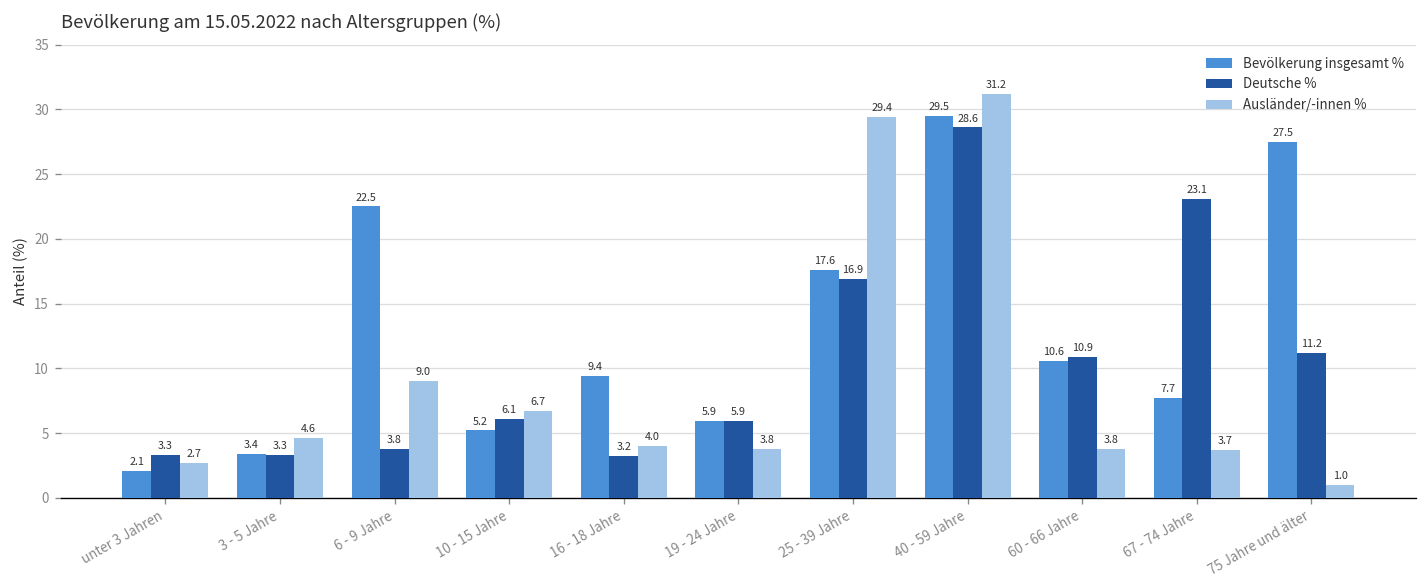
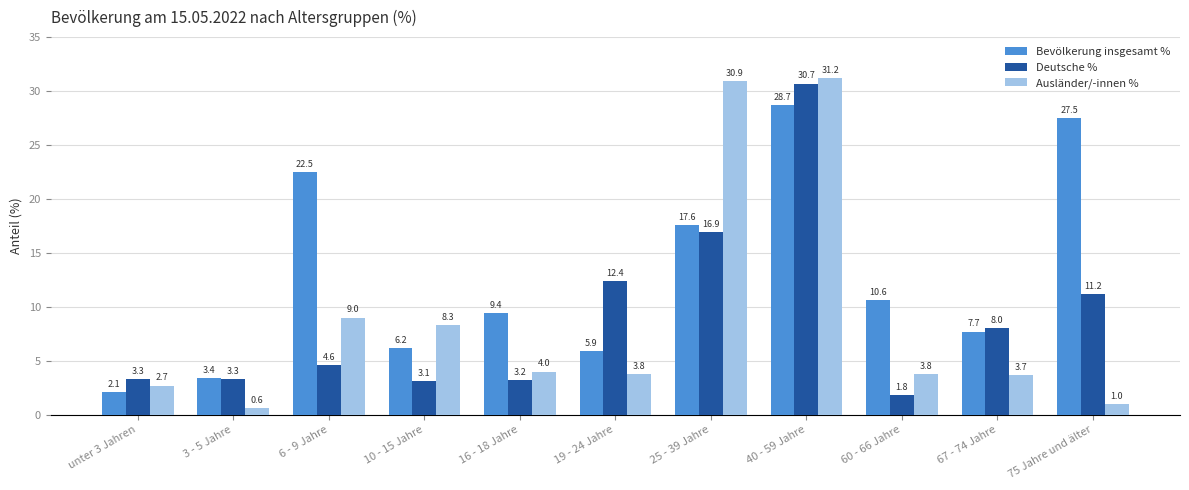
  {
    "Bevölkerung insgesamt %": {
      "unter 3 Jahren": 2.1,
      "3 - 5 Jahre": 3.4,
      "6 - 9 Jahre": 22.5,
-     "10 - 15 Jahre": 5.2,
+     "10 - 15 Jahre": 6.2,
      "16 - 18 Jahre": 9.4,
      "19 - 24 Jahre": 5.9,
      "25 - 39 Jahre": 17.6,
-     "40 - 59 Jahre": 29.5,
+     "40 - 59 Jahre": 28.7,
      "60 - 66 Jahre": 10.6,
      "67 - 74 Jahre": 7.7,
      "75 Jahre und älter": 27.5
    },
    "Deutsche %": {
      "unter 3 Jahren": 3.3,
      "3 - 5 Jahre": 3.3,
-     "6 - 9 Jahre": 3.8,
-     "10 - 15 Jahre": 6.1,
+     "6 - 9 Jahre": 4.6,
+     "10 - 15 Jahre": 3.1,
      "16 - 18 Jahre": 3.2,
-     "19 - 24 Jahre": 5.9,
+     "19 - 24 Jahre": 12.4,
      "25 - 39 Jahre": 16.9,
-     "40 - 59 Jahre": 28.6,
-     "60 - 66 Jahre": 10.9,
-     "67 - 74 Jahre": 23.1,
+     "40 - 59 Jahre": 30.7,
+     "60 - 66 Jahre": 1.8,
+     "67 - 74 Jahre": 8.0,
      "75 Jahre und älter": 11.2
    },
    "Ausländer/-innen %": {
      "unter 3 Jahren": 2.7,
-     "3 - 5 Jahre": 4.6,
+     "3 - 5 Jahre": 0.6,
      "6 - 9 Jahre": 9.0,
-     "10 - 15 Jahre": 6.7,
+     "10 - 15 Jahre": 8.3,
      "16 - 18 Jahre": 4.0,
      "19 - 24 Jahre": 3.8,
-     "25 - 39 Jahre": 29.4,
+     "25 - 39 Jahre": 30.9,
      "40 - 59 Jahre": 31.2,
      "60 - 66 Jahre": 3.8,
      "67 - 74 Jahre": 3.7,
      "75 Jahre und älter": 1.0
    }
  }
